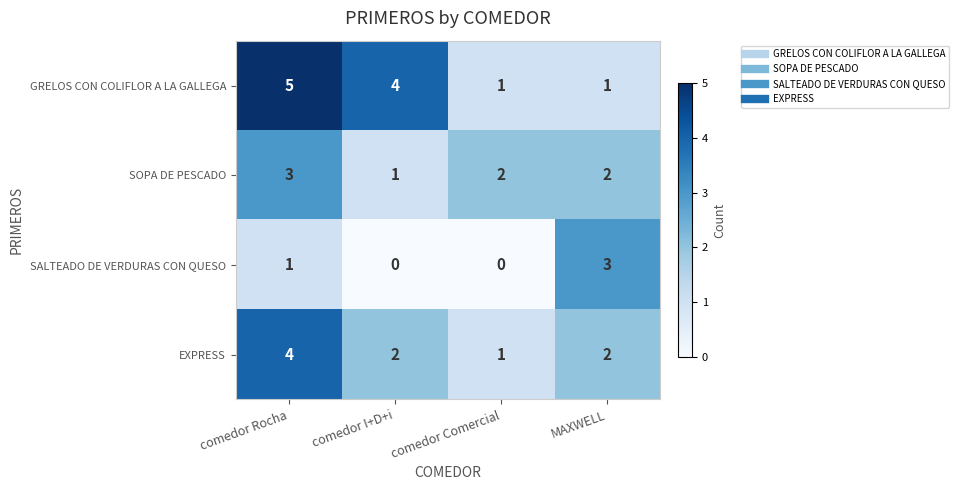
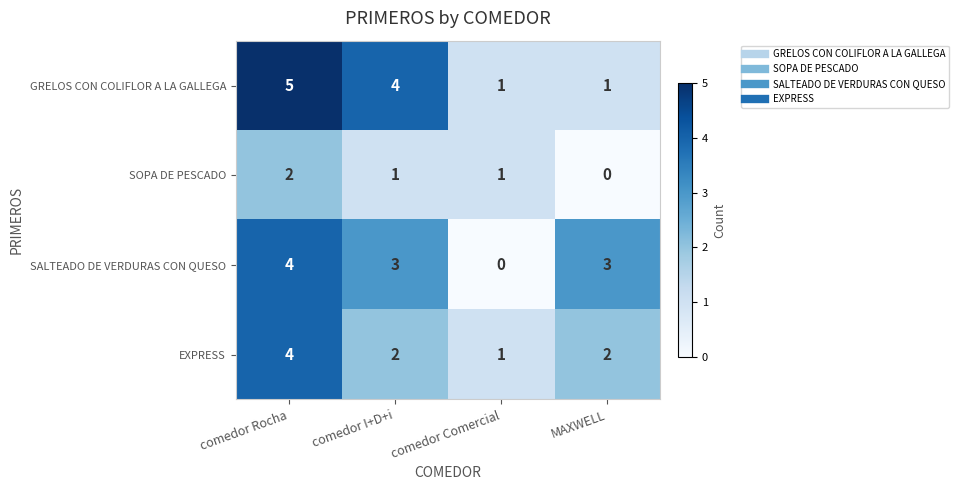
  {
    "GRELOS CON COLIFLOR A LA GALLEGA": {
      "comedor Rocha": 5,
      "comedor I+D+i": 4,
      "comedor Comercial": 1,
      "MAXWELL": 1
    },
    "SOPA DE PESCADO": {
-     "comedor Rocha": 3,
+     "comedor Rocha": 2,
      "comedor I+D+i": 1,
-     "comedor Comercial": 2,
-     "MAXWELL": 2
+     "comedor Comercial": 1,
+     "MAXWELL": 0
    },
    "SALTEADO DE VERDURAS CON QUESO": {
-     "comedor Rocha": 1,
-     "comedor I+D+i": 0,
+     "comedor Rocha": 4,
+     "comedor I+D+i": 3,
      "comedor Comercial": 0,
      "MAXWELL": 3
    },
    "EXPRESS": {
      "comedor Rocha": 4,
      "comedor I+D+i": 2,
      "comedor Comercial": 1,
      "MAXWELL": 2
    }
  }
